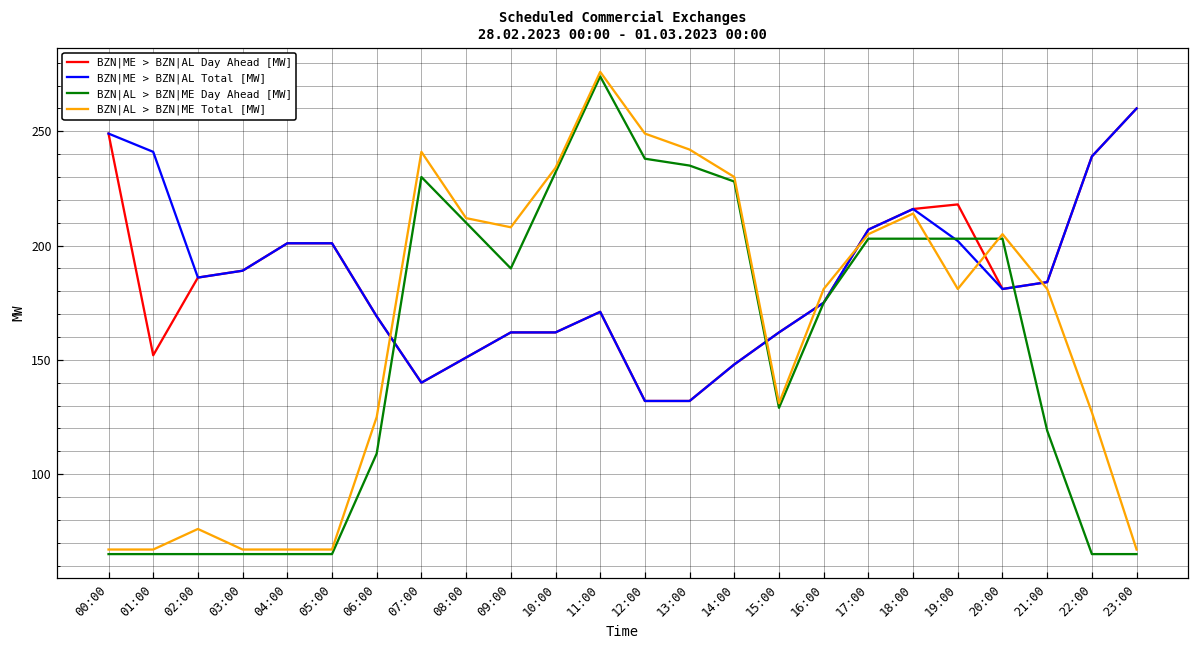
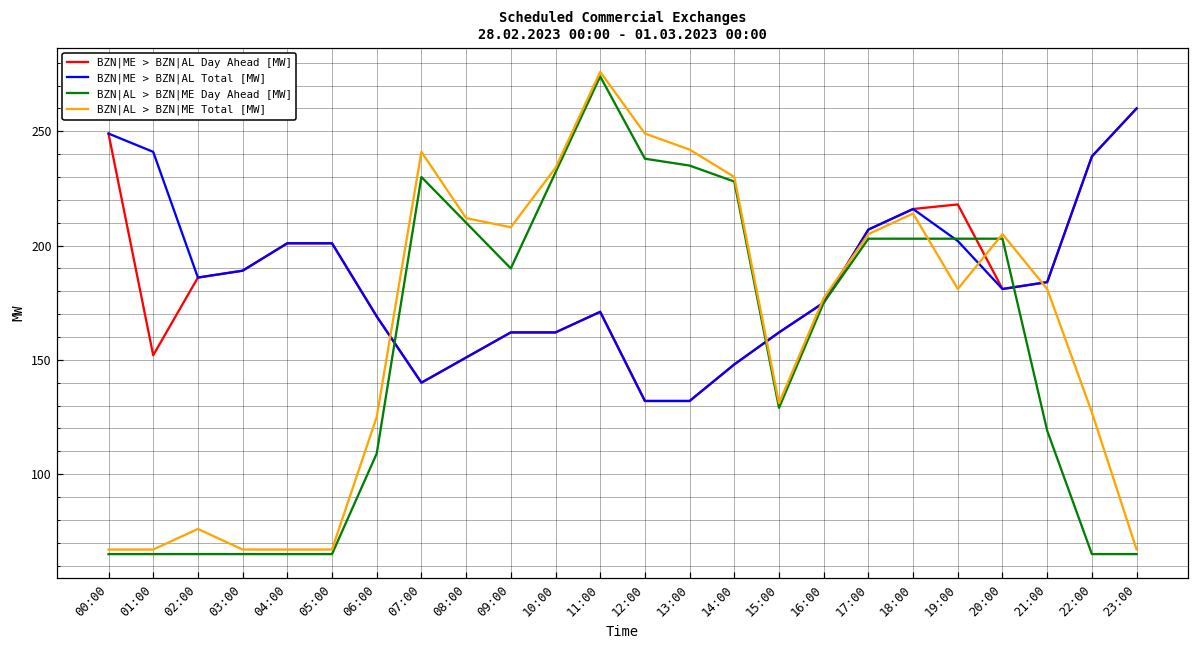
  {
    "BZN|ME > BZN|AL Day Ahead [MW]": {
      "01:00": 152,
      "19:00": 218
    },
    "BZN|ME > BZN|AL Total [MW]": {
      "01:00": 241
    },
    "BZN|AL > BZN|ME Day Ahead [MW]": {
      "00:00": 65,
      "01:00": 65,
      "02:00": 65,
      "03:00": 65,
      "04:00": 65,
      "05:00": 65,
      "06:00": 109,
      "07:00": 230,
      "08:00": 210,
      "09:00": 190,
      "10:00": 232,
      "11:00": 274,
      "12:00": 238,
      "13:00": 235,
      "14:00": 228,
      "15:00": 129,
      "17:00": 203,
      "18:00": 203,
      "20:00": 203,
      "21:00": 119,
      "22:00": 65,
      "23:00": 65
    },
    "BZN|AL > BZN|ME Total [MW]": {
      "00:00": 67,
      "01:00": 67,
      "02:00": 76,
      "03:00": 67,
      "04:00": 67,
      "05:00": 67,
      "06:00": 125,
      "07:00": 241,
      "08:00": 212,
      "09:00": 208,
      "10:00": 234,
      "11:00": 276,
      "12:00": 249,
      "13:00": 242,
      "14:00": 230,
      "15:00": 131,
-     "16:00": 181,
+     "16:00": 177,
      "17:00": 205,
      "18:00": 214,
      "19:00": 181,
      "20:00": 205,
      "21:00": 181,
      "22:00": 127,
      "23:00": 67
    }
  }
